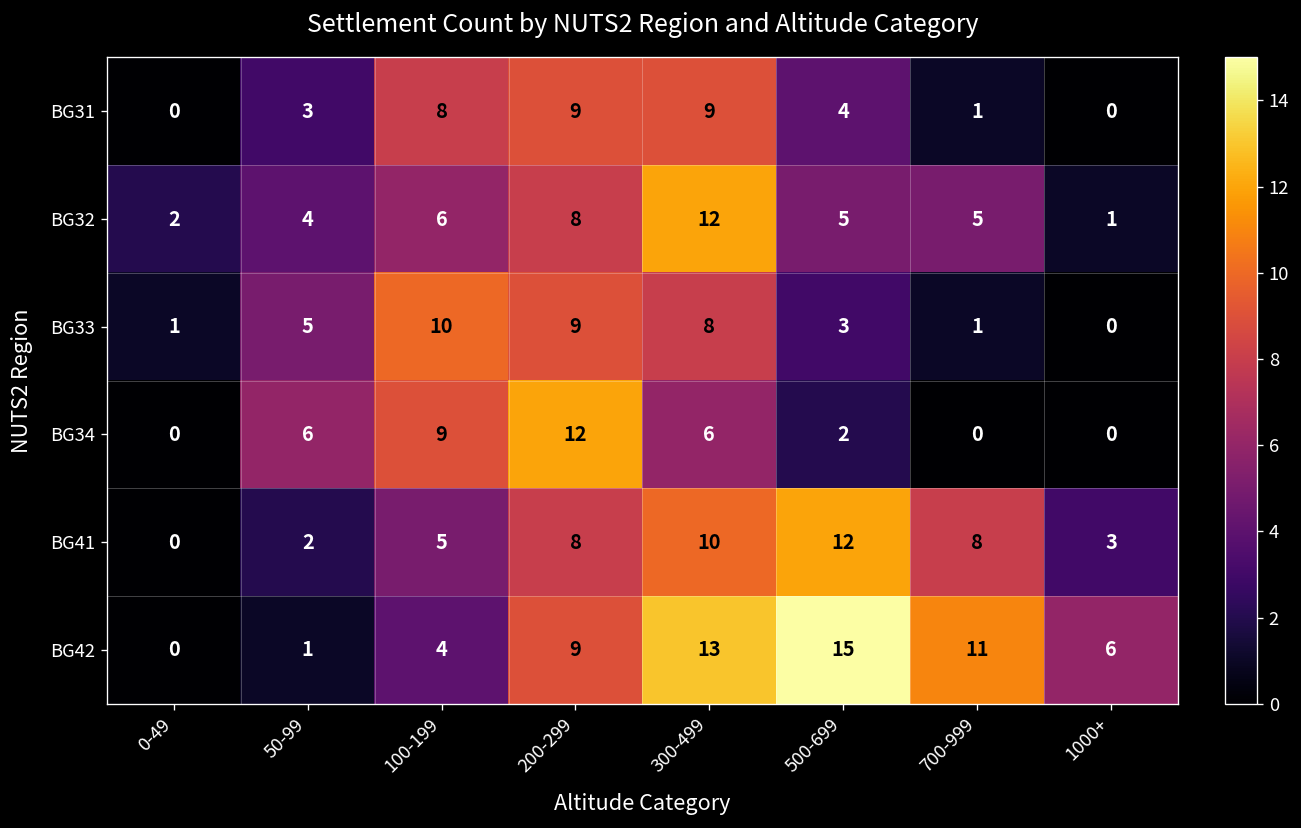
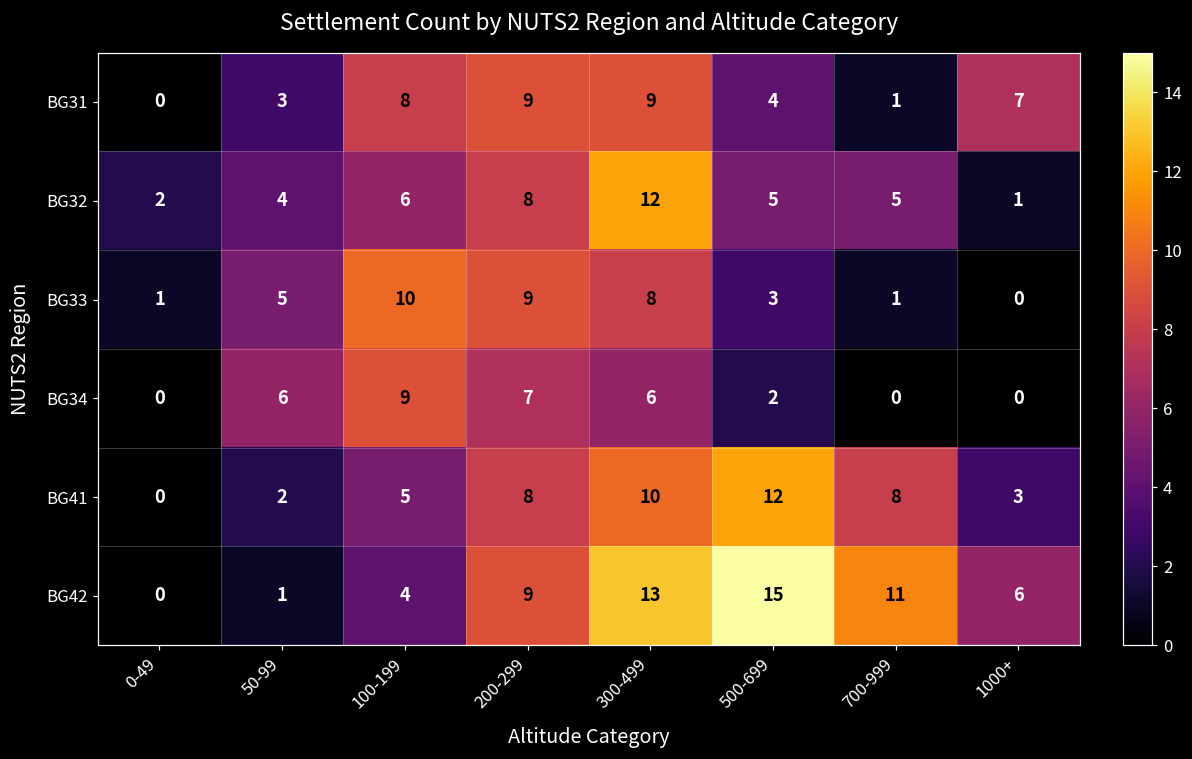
  {
    "BG31": {
      "0-49": 0,
      "50-99": 3,
      "100-199": 8,
      "200-299": 9,
      "300-499": 9,
      "500-699": 4,
      "700-999": 1,
-     "1000+": 0
+     "1000+": 7
    },
    "BG32": {
      "0-49": 2,
      "50-99": 4,
      "100-199": 6,
      "200-299": 8,
      "300-499": 12,
      "500-699": 5,
      "700-999": 5,
      "1000+": 1
    },
    "BG33": {
      "0-49": 1,
      "50-99": 5,
      "100-199": 10,
      "200-299": 9,
      "300-499": 8,
      "500-699": 3,
      "700-999": 1,
      "1000+": 0
    },
    "BG34": {
      "0-49": 0,
      "50-99": 6,
      "100-199": 9,
-     "200-299": 12,
+     "200-299": 7,
      "300-499": 6,
      "500-699": 2,
      "700-999": 0,
      "1000+": 0
    },
    "BG41": {
      "0-49": 0,
      "50-99": 2,
      "100-199": 5,
      "200-299": 8,
      "300-499": 10,
      "500-699": 12,
      "700-999": 8,
      "1000+": 3
    },
    "BG42": {
      "0-49": 0,
      "50-99": 1,
      "100-199": 4,
      "200-299": 9,
      "300-499": 13,
      "500-699": 15,
      "700-999": 11,
      "1000+": 6
    }
  }
